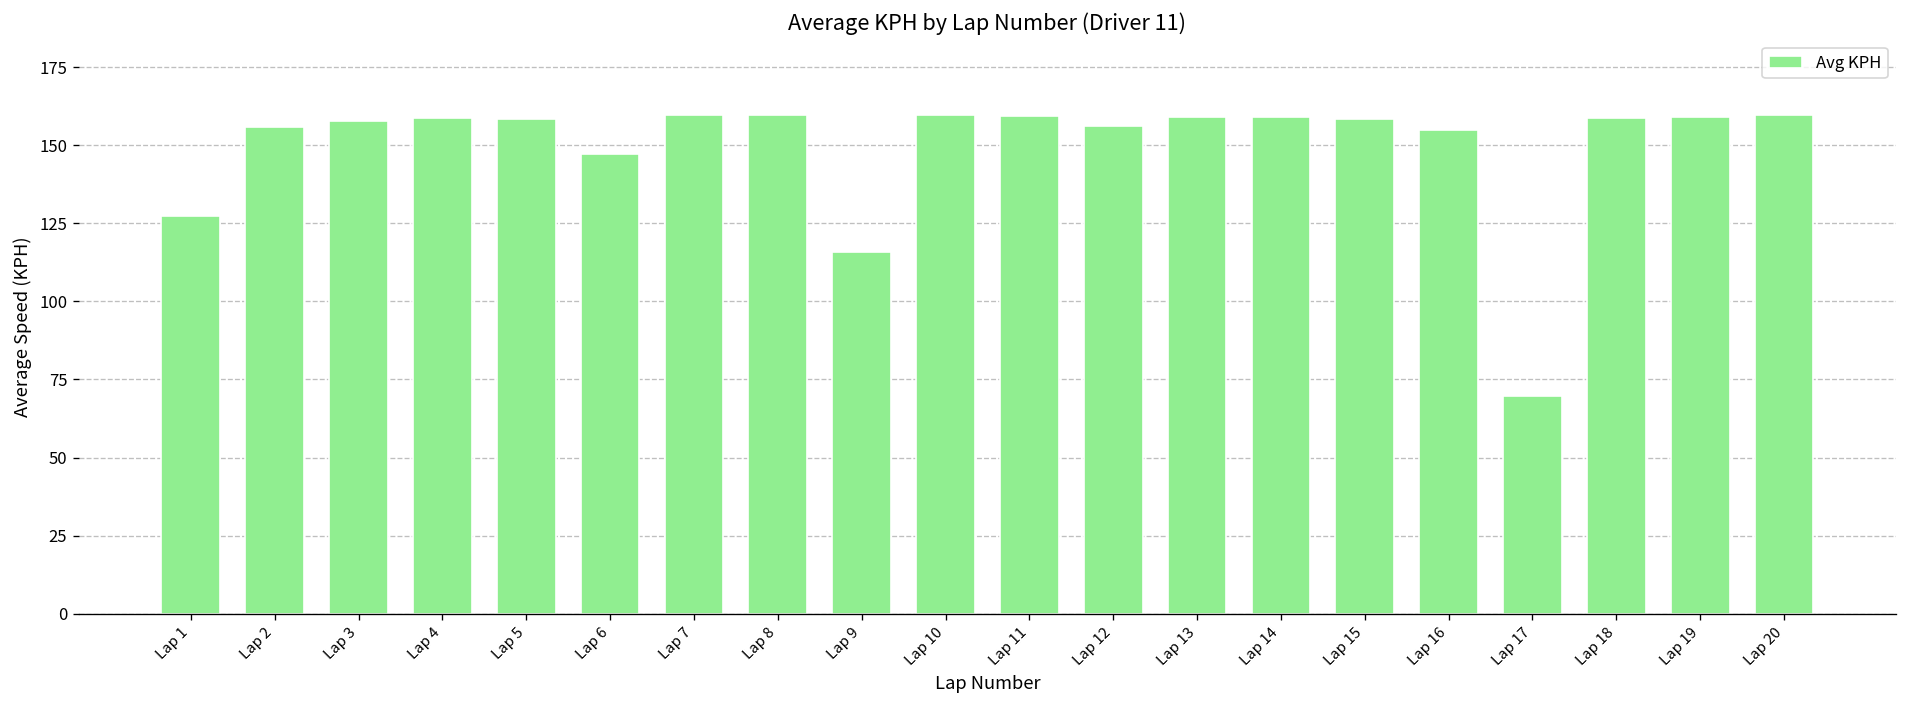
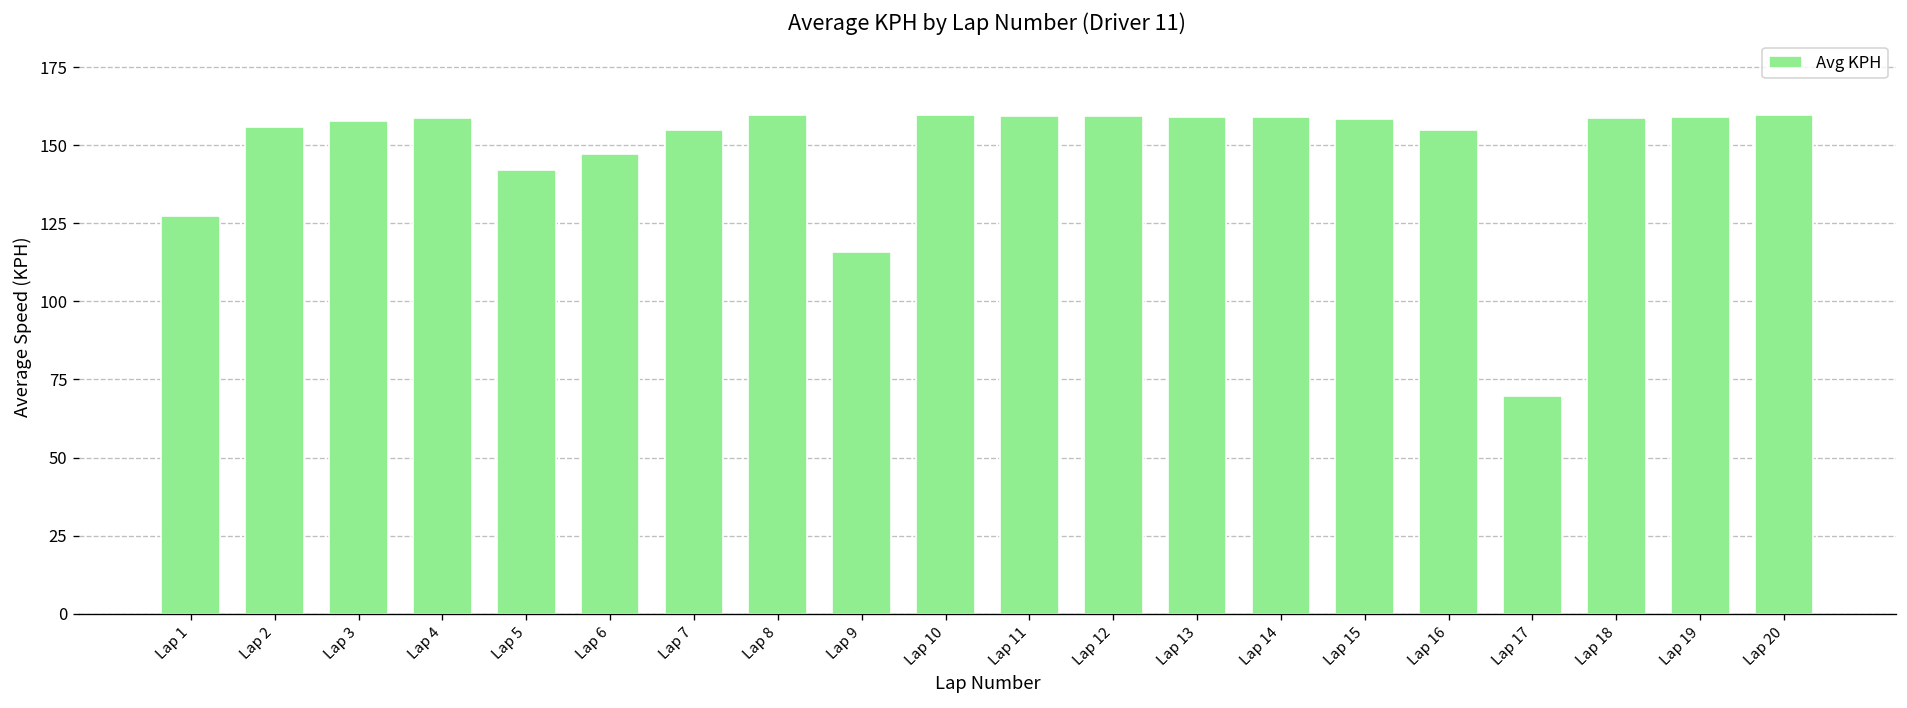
  {
    "Lap 1": 127,
    "Lap 2": 156,
    "Lap 3": 158,
    "Lap 4": 159,
-   "Lap 5": 159,
+   "Lap 5": 142,
    "Lap 6": 147,
-   "Lap 7": 160,
+   "Lap 7": 155,
    "Lap 8": 160,
    "Lap 9": 116,
    "Lap 10": 160,
    "Lap 11": 159,
-   "Lap 12": 156,
+   "Lap 12": 159,
    "Lap 13": 159,
    "Lap 14": 159,
    "Lap 15": 158,
    "Lap 16": 155,
    "Lap 17": 70,
    "Lap 18": 159,
    "Lap 19": 159,
    "Lap 20": 160
  }
